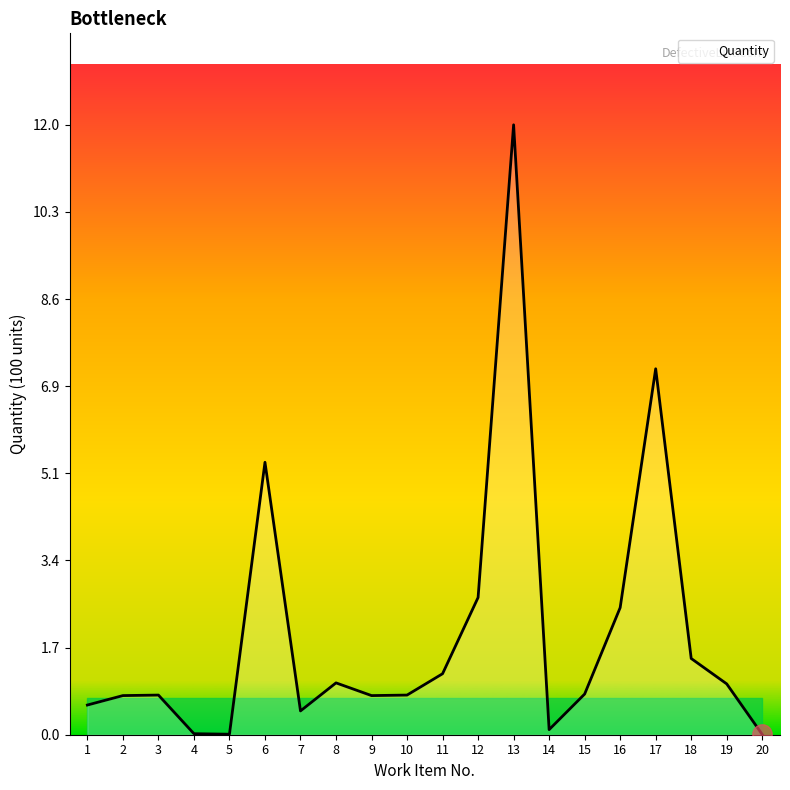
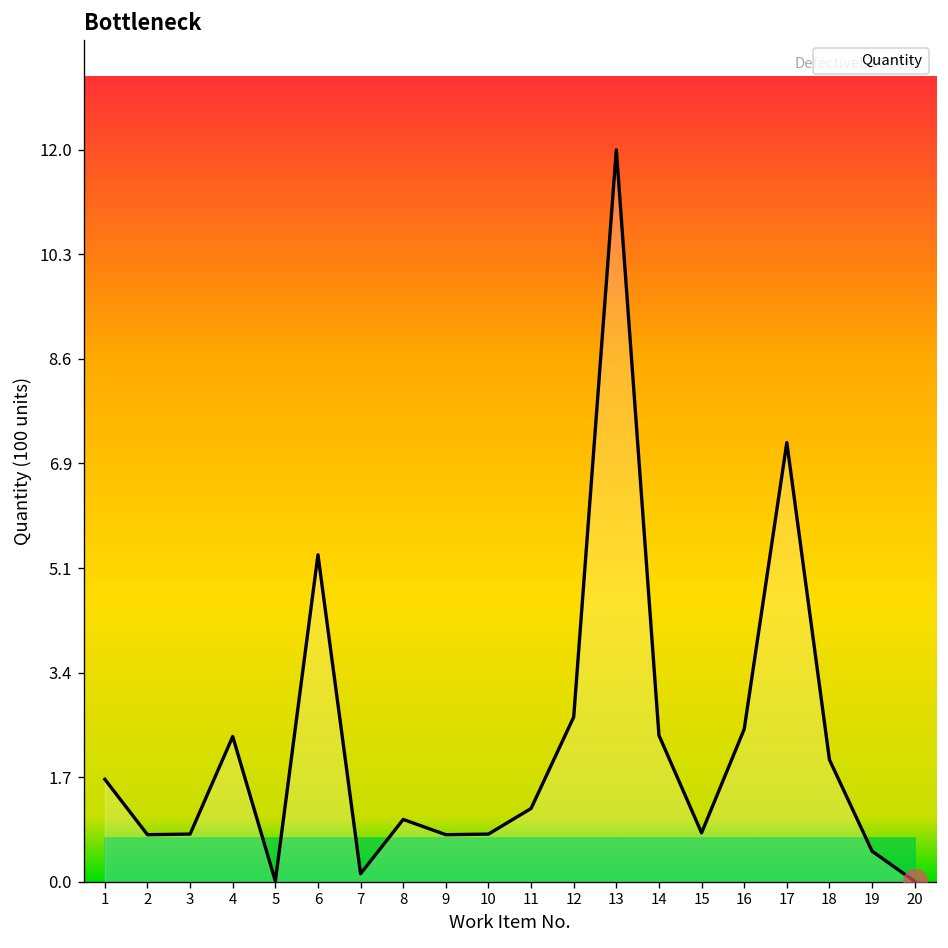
  {
    "Quantity": {
-     "1": 0.6,
+     "1": 1.7,
      "3": 0.8,
-     "4": 0.0,
+     "4": 2.4,
      "5": 0.0,
      "6": 5.4,
-     "7": 0.5,
+     "7": 0.1,
      "8": 1.0,
      "10": 0.8,
      "11": 1.2,
      "12": 2.7,
      "13": 12.0,
-     "14": 0.1,
+     "14": 2.4,
      "15": 0.8,
      "16": 2.5,
      "17": 7.2,
-     "18": 1.5,
-     "19": 1.0
+     "18": 2.0,
+     "19": 0.5
    }
  }
